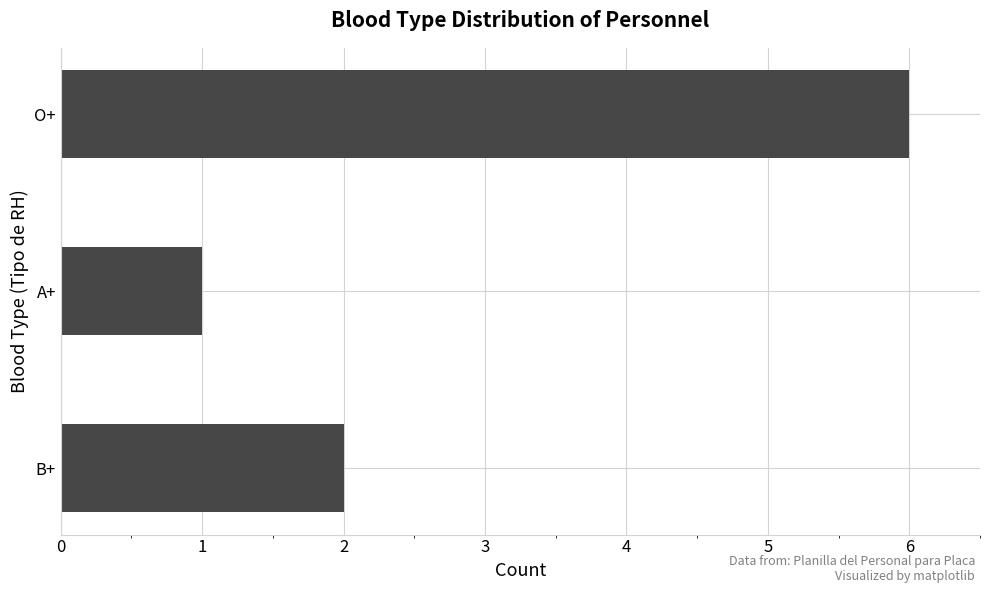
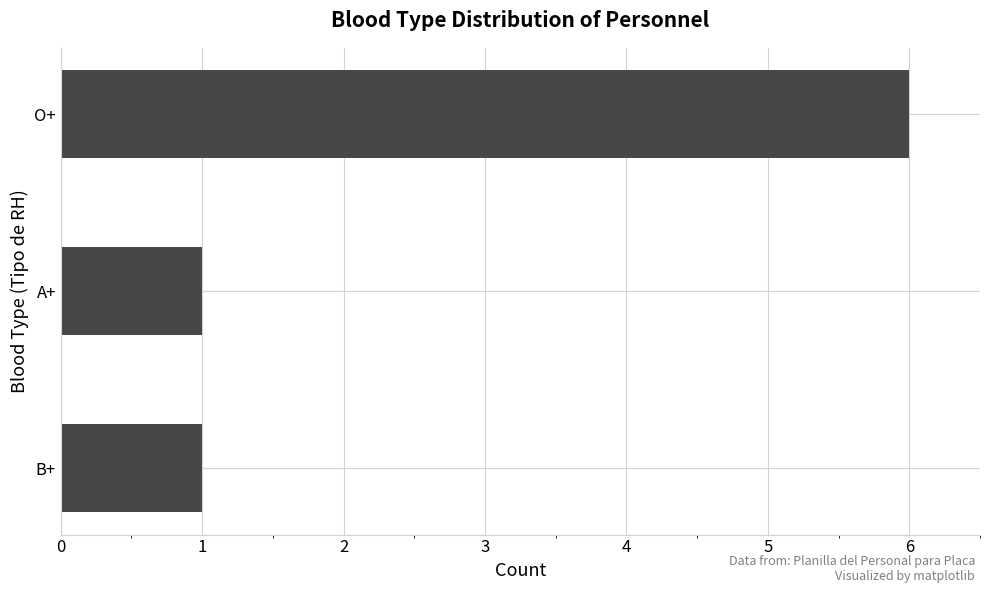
  {
    "O+": 6,
    "A+": 1,
-   "B+": 2
+   "B+": 1
  }
